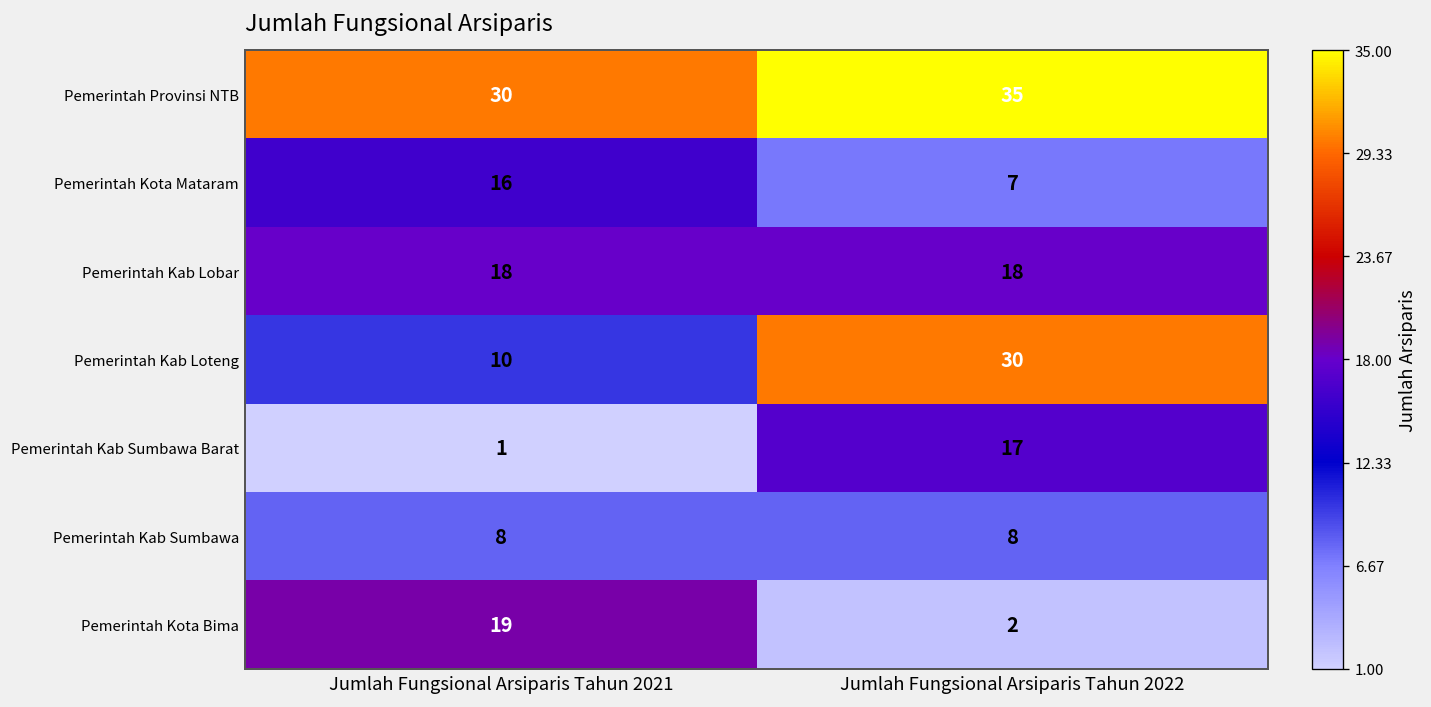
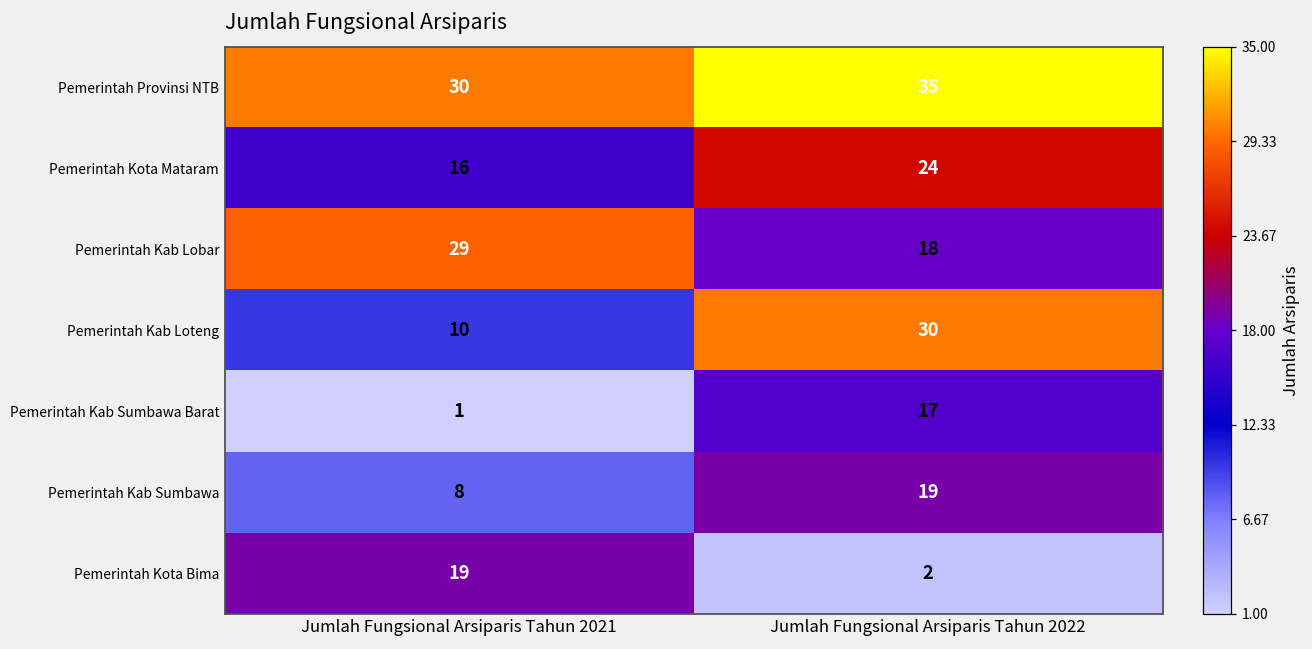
  {
    "Pemerintah Provinsi NTB": {
      "Jumlah Fungsional Arsiparis Tahun 2021": 30,
      "Jumlah Fungsional Arsiparis Tahun 2022": 35
    },
    "Pemerintah Kota Mataram": {
      "Jumlah Fungsional Arsiparis Tahun 2021": 16,
-     "Jumlah Fungsional Arsiparis Tahun 2022": 7
+     "Jumlah Fungsional Arsiparis Tahun 2022": 24
    },
    "Pemerintah Kab Lobar": {
-     "Jumlah Fungsional Arsiparis Tahun 2021": 18,
+     "Jumlah Fungsional Arsiparis Tahun 2021": 29,
      "Jumlah Fungsional Arsiparis Tahun 2022": 18
    },
    "Pemerintah Kab Loteng": {
      "Jumlah Fungsional Arsiparis Tahun 2021": 10,
      "Jumlah Fungsional Arsiparis Tahun 2022": 30
    },
    "Pemerintah Kab Sumbawa Barat": {
      "Jumlah Fungsional Arsiparis Tahun 2021": 1,
      "Jumlah Fungsional Arsiparis Tahun 2022": 17
    },
    "Pemerintah Kab Sumbawa": {
      "Jumlah Fungsional Arsiparis Tahun 2021": 8,
-     "Jumlah Fungsional Arsiparis Tahun 2022": 8
+     "Jumlah Fungsional Arsiparis Tahun 2022": 19
    },
    "Pemerintah Kota Bima": {
      "Jumlah Fungsional Arsiparis Tahun 2021": 19,
      "Jumlah Fungsional Arsiparis Tahun 2022": 2
    }
  }
